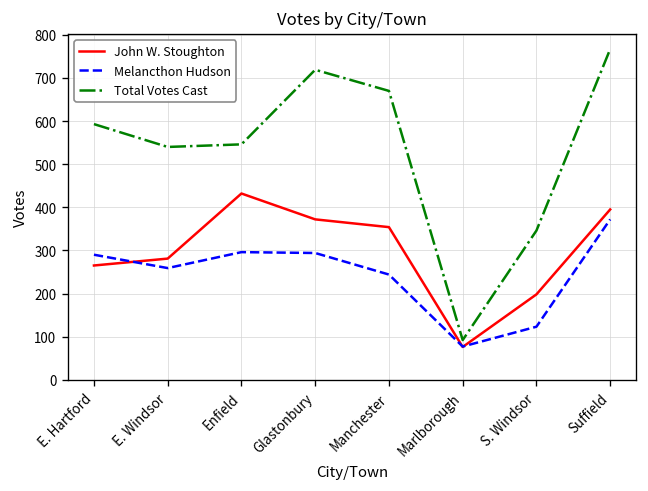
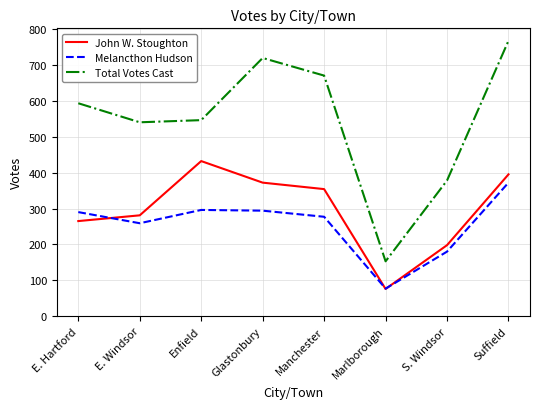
  {
    "John W. Stoughton": {
      "E. Hartford": 270,
      "E. Windsor": 280,
      "Enfield": 430,
      "Glastonbury": 370,
      "Manchester": 350,
      "S. Windsor": 200,
      "Suffield": 400
    },
    "Melancthon Hudson": {
      "E. Hartford": 290,
      "E. Windsor": 260,
      "Enfield": 300,
      "Glastonbury": 290,
-     "Manchester": 240,
-     "S. Windsor": 120,
+     "Manchester": 280,
+     "S. Windsor": 180,
      "Suffield": 370
    },
    "Total Votes Cast": {
      "E. Hartford": 590,
      "E. Windsor": 540,
      "Enfield": 550,
      "Glastonbury": 720,
      "Manchester": 670,
-     "Marlborough": 90,
-     "S. Windsor": 350,
+     "Marlborough": 150,
+     "S. Windsor": 380,
      "Suffield": 770
    }
  }
